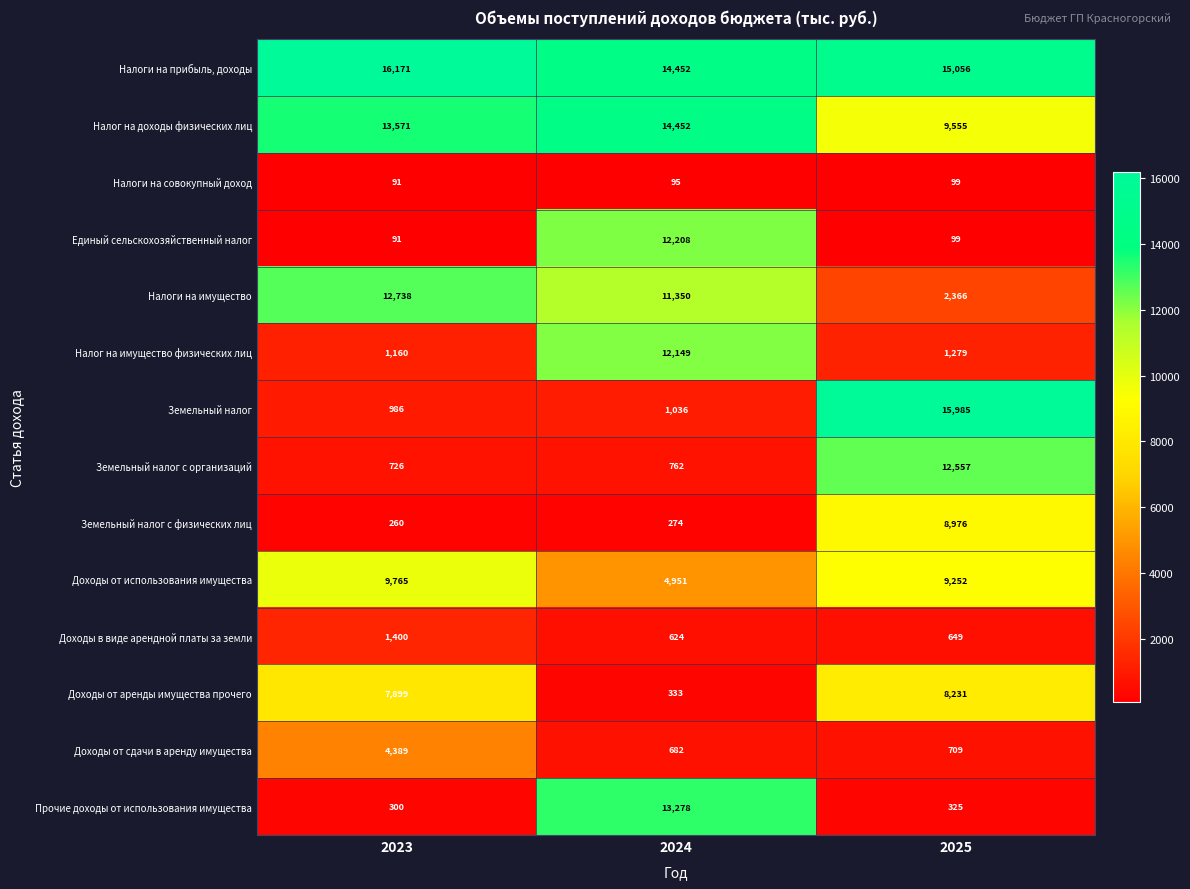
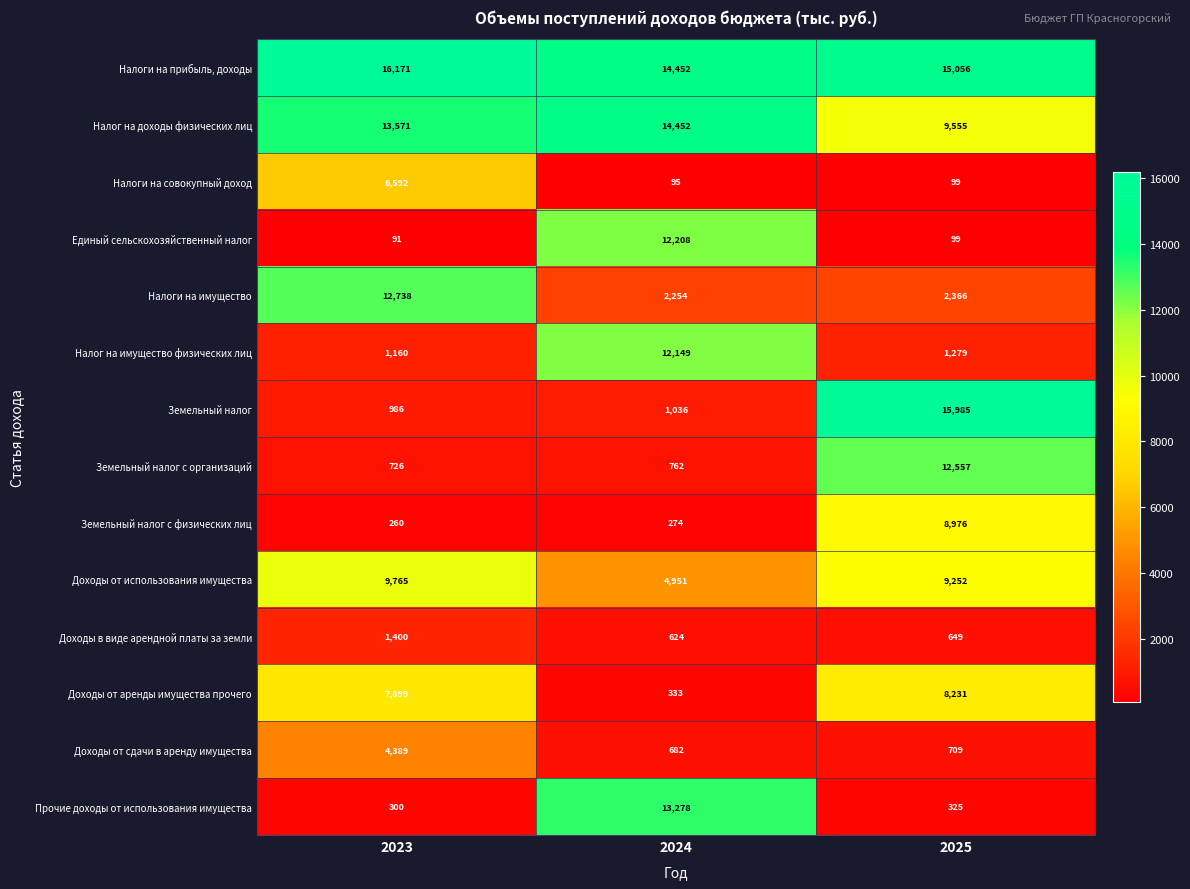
  {
    "Налоги на прибыль, доходы": {
      "2023": "16,171",
      "2024": "14,452",
      "2025": "15,056"
    },
    "Налог на доходы физических лиц": {
      "2023": "13,571",
      "2024": "14,452",
      "2025": "9,555"
    },
    "Налоги на совокупный доход": {
-     "2023": "91",
+     "2023": "6,592",
      "2024": "95",
      "2025": "99"
    },
    "Единый сельскохозяйственный налог": {
      "2023": "91",
      "2024": "12,208",
      "2025": "99"
    },
    "Налоги на имущество": {
      "2023": "12,738",
-     "2024": "11,350",
+     "2024": "2,254",
      "2025": "2,366"
    },
    "Налог на имущество физических лиц": {
      "2023": "1,160",
      "2024": "12,149",
      "2025": "1,279"
    },
    "Земельный налог": {
      "2023": "986",
      "2024": "1,036",
      "2025": "15,985"
    },
    "Земельный налог с организаций": {
      "2023": "726",
      "2024": "762",
      "2025": "12,557"
    },
    "Земельный налог с физических лиц": {
      "2023": "260",
      "2024": "274",
      "2025": "8,976"
    },
    "Доходы от использования имущества": {
      "2023": "9,765",
      "2024": "4,951",
      "2025": "9,252"
    },
    "Доходы в виде арендной платы за земли": {
      "2023": "1,400",
      "2024": "624",
      "2025": "649"
    },
    "Доходы от аренды имущества прочего": {
      "2023": "7,899",
      "2024": "333",
      "2025": "8,231"
    },
    "Доходы от сдачи в аренду имущества": {
      "2023": "4,389",
      "2024": "682",
      "2025": "709"
    },
    "Прочие доходы от использования имущества": {
      "2023": "300",
      "2024": "13,278",
      "2025": "325"
    }
  }
